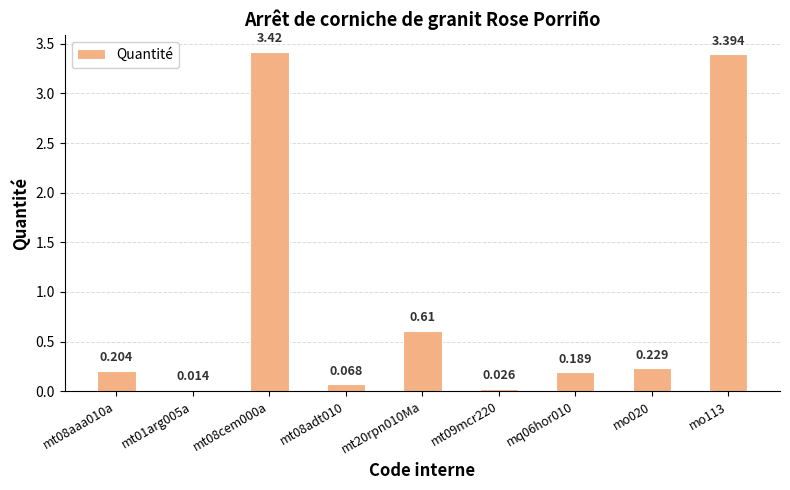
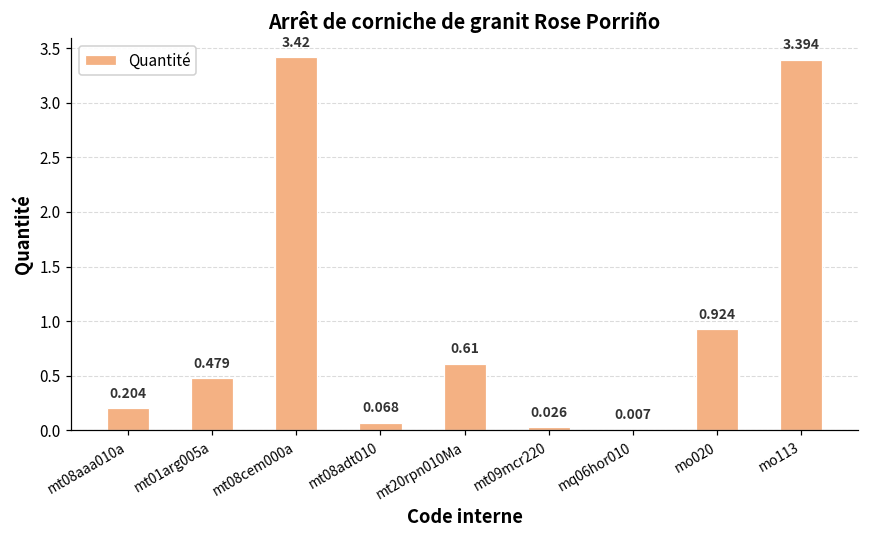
  {
    "mt08aaa010a": 0.204,
-   "mt01arg005a": 0.014,
+   "mt01arg005a": 0.479,
    "mt08cem000a": 3.42,
    "mt08adt010": 0.068,
    "mt20rpn010Ma": 0.61,
    "mt09mcr220": 0.026,
-   "mq06hor010": 0.189,
-   "mo020": 0.229,
+   "mq06hor010": 0.007,
+   "mo020": 0.924,
    "mo113": 3.394
  }
